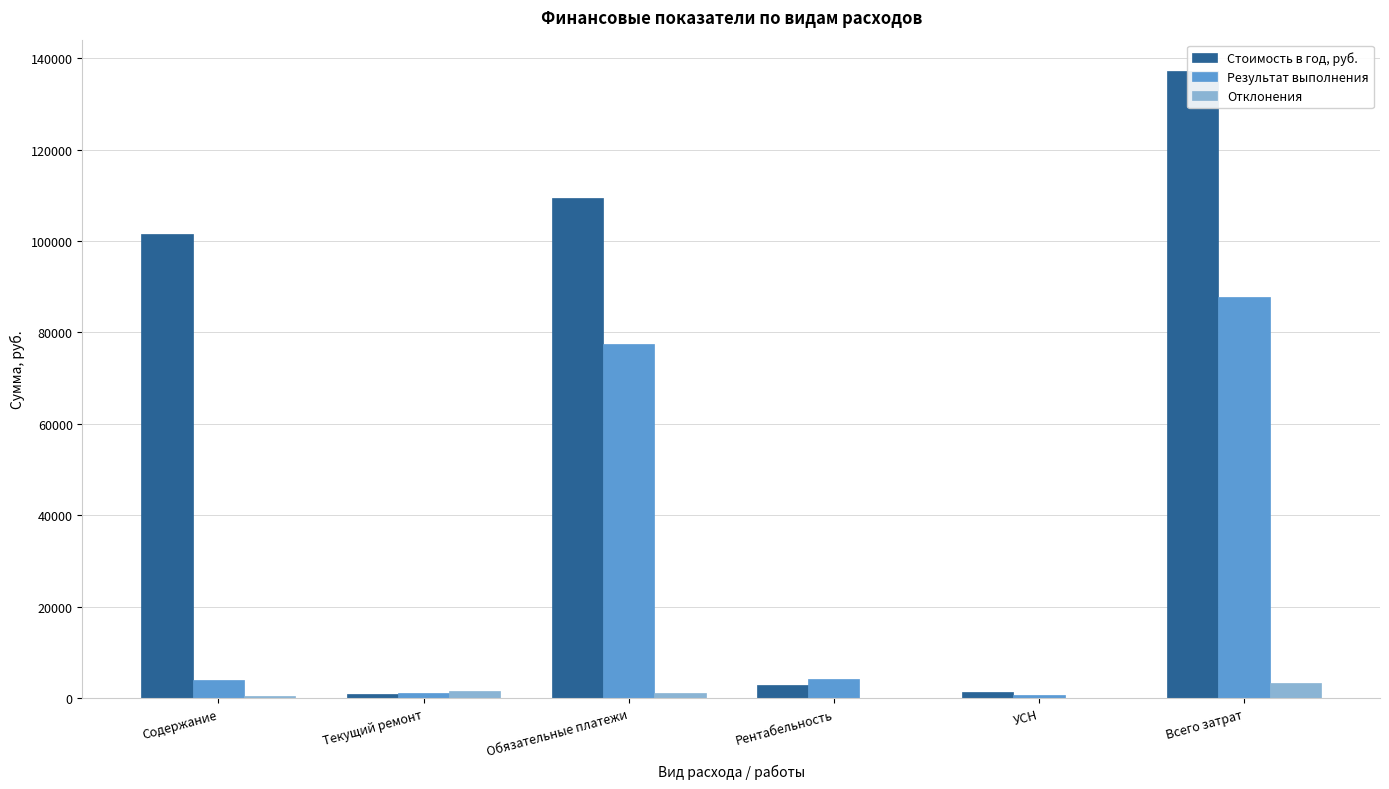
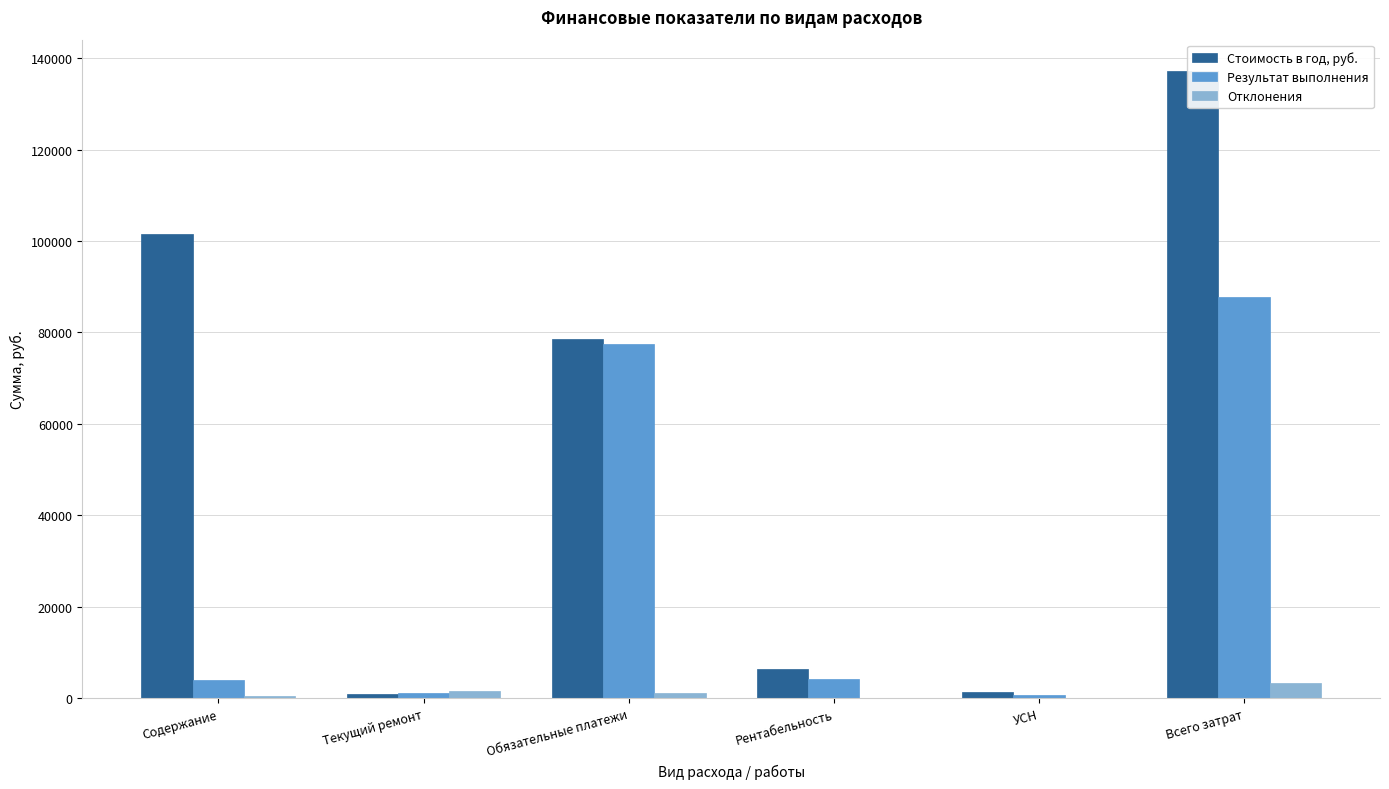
  {
    "Стоимость в год, руб.": {
      "Содержание": 102000,
      "Текущий ремонт": 1000,
-     "Обязательные платежи": 109000,
-     "Рентабельность": 3000,
+     "Обязательные платежи": 79000,
+     "Рентабельность": 6000,
      "УСН": 1000
    }
  }
